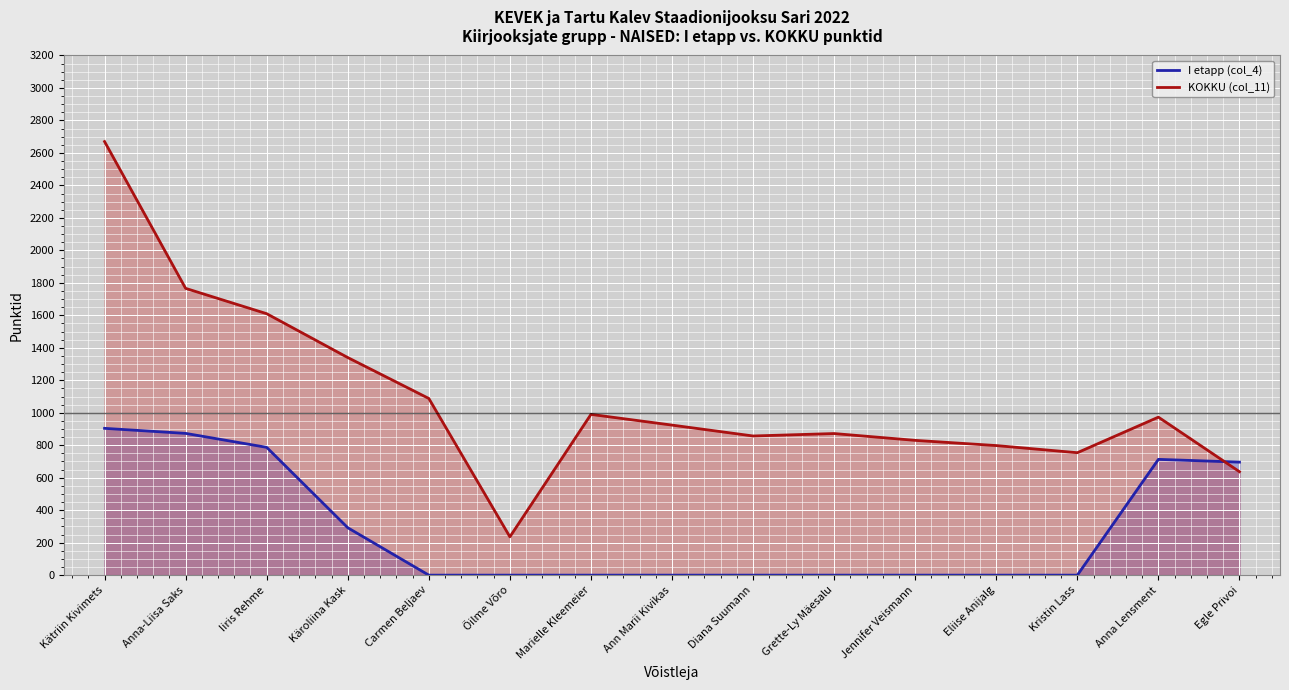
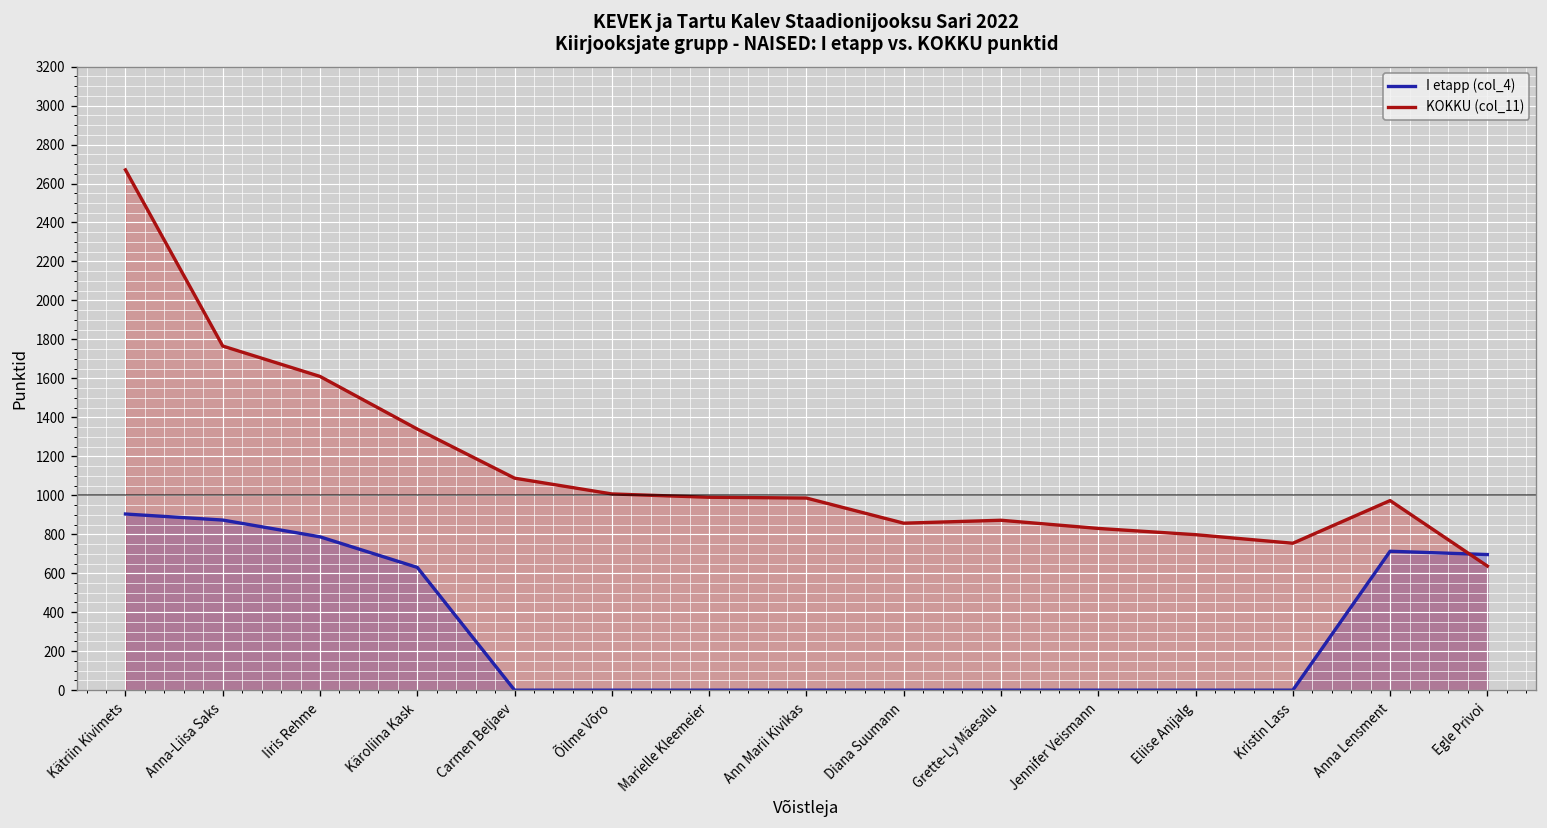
  {
    "I etapp (col_4)": {
      "Kätriin Kivimets": 900,
      "Anna-Liisa Saks": 870,
      "Iiris Rehme": 790,
-     "Käroliina Kask": 290,
+     "Käroliina Kask": 630,
      "Carmen Beljaev": 0,
      "Õilme Võro": 0,
      "Marielle Kleemeier": 0,
      "Ann Marii Kivikas": 0,
      "Diana Suumann": 0,
      "Grette-Ly Mäesalu": 0,
      "Jennifer Veismann": 0,
      "Eliise Anijalg": 0,
      "Kristin Lass": 0,
      "Anna Lensment": 710,
      "Egle Privoi": 700
    },
    "KOKKU (col_11)": {
      "Kätriin Kivimets": 2670,
      "Anna-Liisa Saks": 1770,
      "Iiris Rehme": 1610,
      "Käroliina Kask": 1340,
      "Carmen Beljaev": 1090,
-     "Õilme Võro": 240,
+     "Õilme Võro": 1010,
      "Marielle Kleemeier": 990,
-     "Ann Marii Kivikas": 920,
+     "Ann Marii Kivikas": 990,
      "Diana Suumann": 860,
      "Grette-Ly Mäesalu": 870,
      "Jennifer Veismann": 830,
      "Eliise Anijalg": 800,
      "Kristin Lass": 750,
      "Anna Lensment": 970,
      "Egle Privoi": 640
    }
  }
